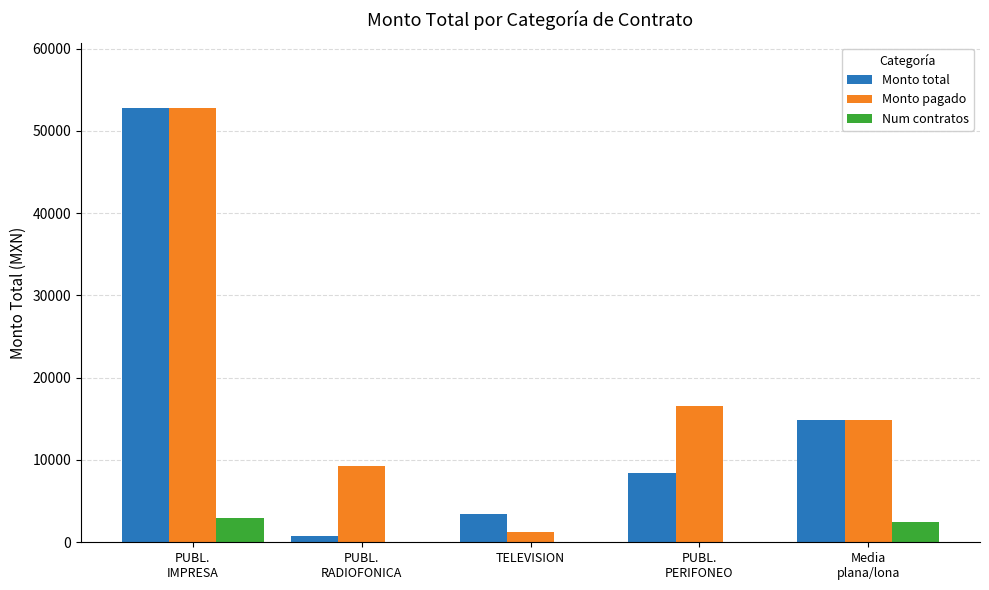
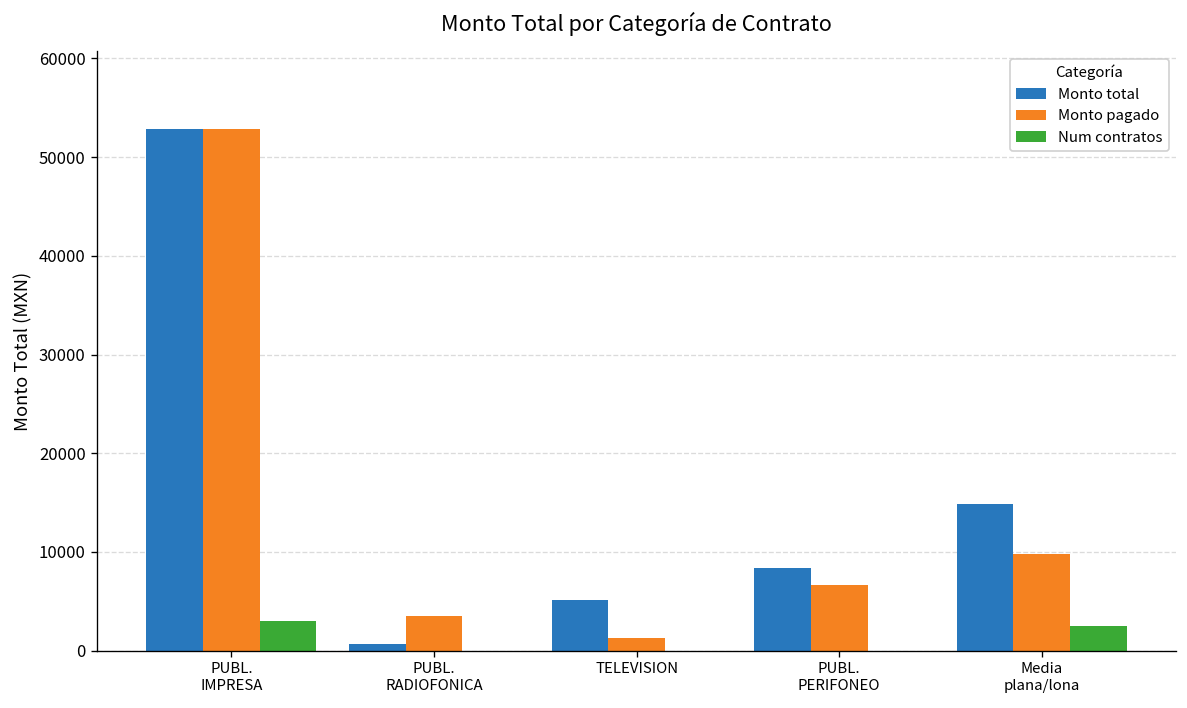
  {
    "Monto total": {
      "PUBL. IMPRESA": 53000,
      "PUBL. RADIOFONICA": 1000,
-     "TELEVISION": 3000,
+     "TELEVISION": 5000,
      "PUBL. PERIFONEO": 8000,
      "Media plana/lona": 15000
    },
    "Monto pagado": {
      "PUBL. IMPRESA": 53000,
-     "PUBL. RADIOFONICA": 9000,
+     "PUBL. RADIOFONICA": 4000,
      "TELEVISION": 1000,
-     "PUBL. PERIFONEO": 17000,
-     "Media plana/lona": 15000
+     "PUBL. PERIFONEO": 7000,
+     "Media plana/lona": 10000
    },
    "Num contratos": {
      "PUBL. IMPRESA": 3000,
      "Media plana/lona": 3000
    }
  }
